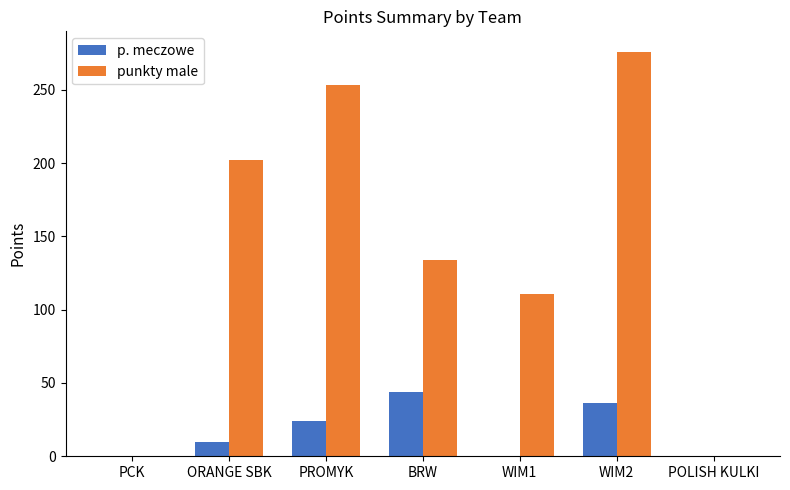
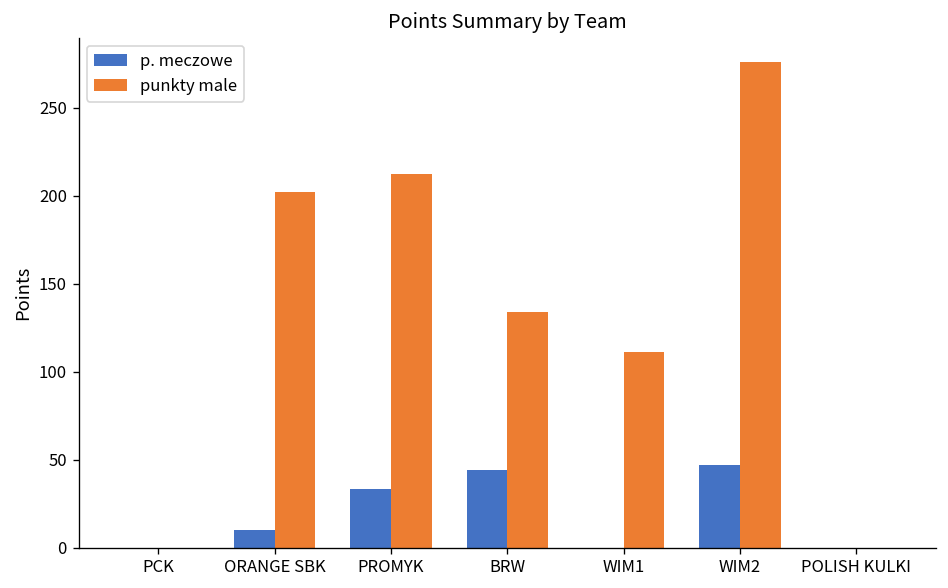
  {
    "p. meczowe": {
      "PCK": 0,
      "ORANGE SBK": 10,
-     "PROMYK": 24,
+     "PROMYK": 33,
      "BRW": 44,
      "WIM1": 0,
-     "WIM2": 36,
+     "WIM2": 47,
      "POLISH KULKI": 0
    },
    "punkty male": {
      "PCK": 0,
      "ORANGE SBK": 202,
-     "PROMYK": 253,
+     "PROMYK": 212,
      "BRW": 134,
      "WIM1": 111,
      "WIM2": 276,
      "POLISH KULKI": 0
    }
  }
